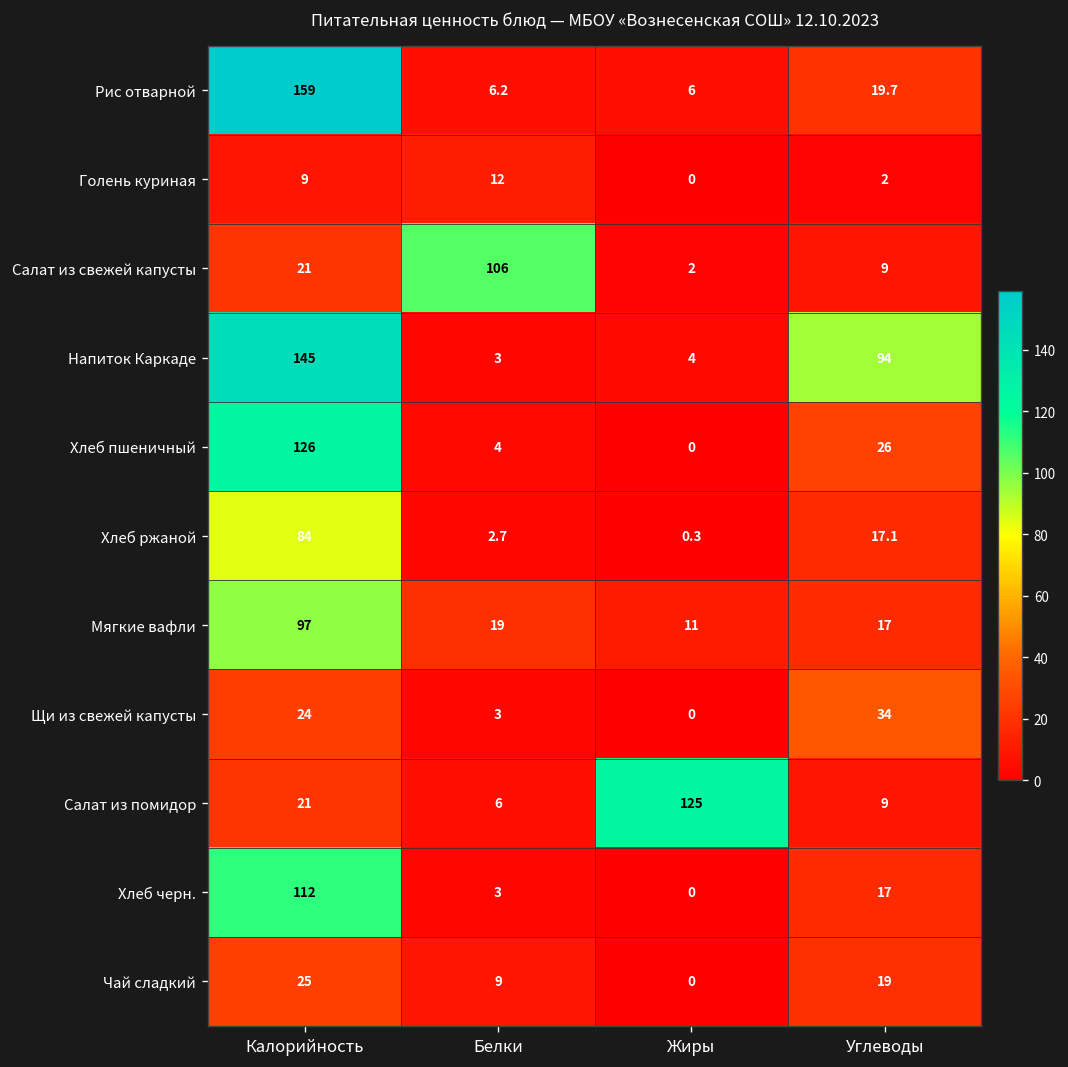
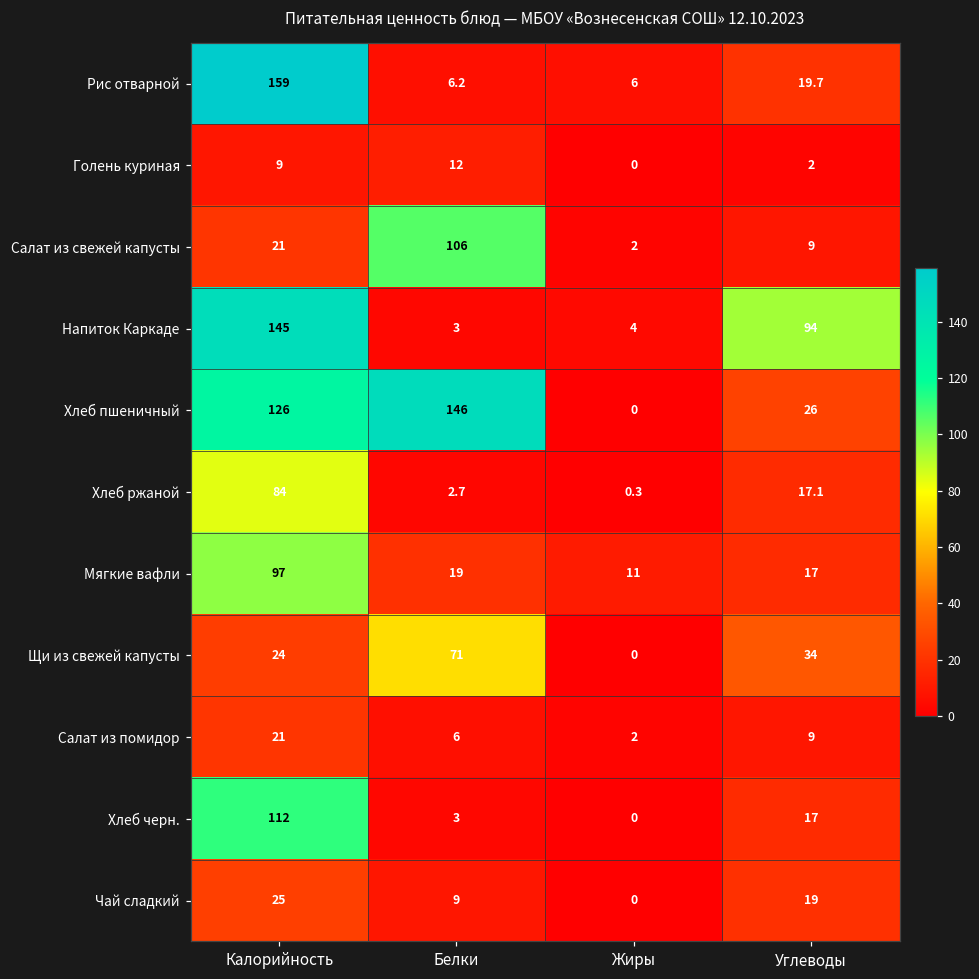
  {
    "Рис отварной": {
      "Калорийность": 159,
      "Белки": 6.2,
      "Жиры": 6,
      "Углеводы": 19.7
    },
    "Голень куриная": {
      "Калорийность": 9,
      "Белки": 12,
      "Жиры": 0,
      "Углеводы": 2
    },
    "Салат из свежей капусты": {
      "Калорийность": 21,
      "Белки": 106,
      "Жиры": 2,
      "Углеводы": 9
    },
    "Напиток Каркаде": {
      "Калорийность": 145,
      "Белки": 3,
      "Жиры": 4,
      "Углеводы": 94
    },
    "Хлеб пшеничный": {
      "Калорийность": 126,
-     "Белки": 4,
+     "Белки": 146,
      "Жиры": 0,
      "Углеводы": 26
    },
    "Хлеб ржаной": {
      "Калорийность": 84,
      "Белки": 2.7,
      "Жиры": 0.3,
      "Углеводы": 17.1
    },
    "Мягкие вафли": {
      "Калорийность": 97,
      "Белки": 19,
      "Жиры": 11,
      "Углеводы": 17
    },
    "Щи из свежей капусты": {
      "Калорийность": 24,
-     "Белки": 3,
+     "Белки": 71,
      "Жиры": 0,
      "Углеводы": 34
    },
    "Салат из помидор": {
      "Калорийность": 21,
      "Белки": 6,
-     "Жиры": 125,
+     "Жиры": 2,
      "Углеводы": 9
    },
    "Хлеб черн.": {
      "Калорийность": 112,
      "Белки": 3,
      "Жиры": 0,
      "Углеводы": 17
    },
    "Чай сладкий": {
      "Калорийность": 25,
      "Белки": 9,
      "Жиры": 0,
      "Углеводы": 19
    }
  }
